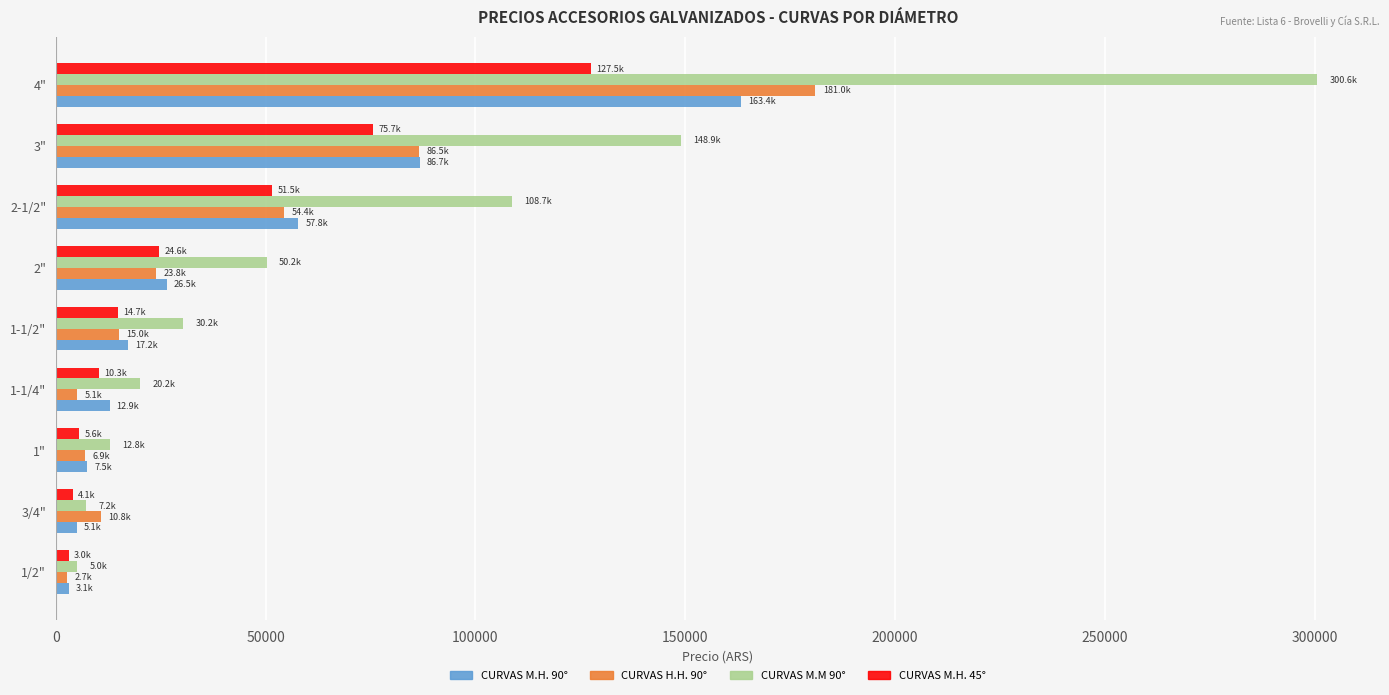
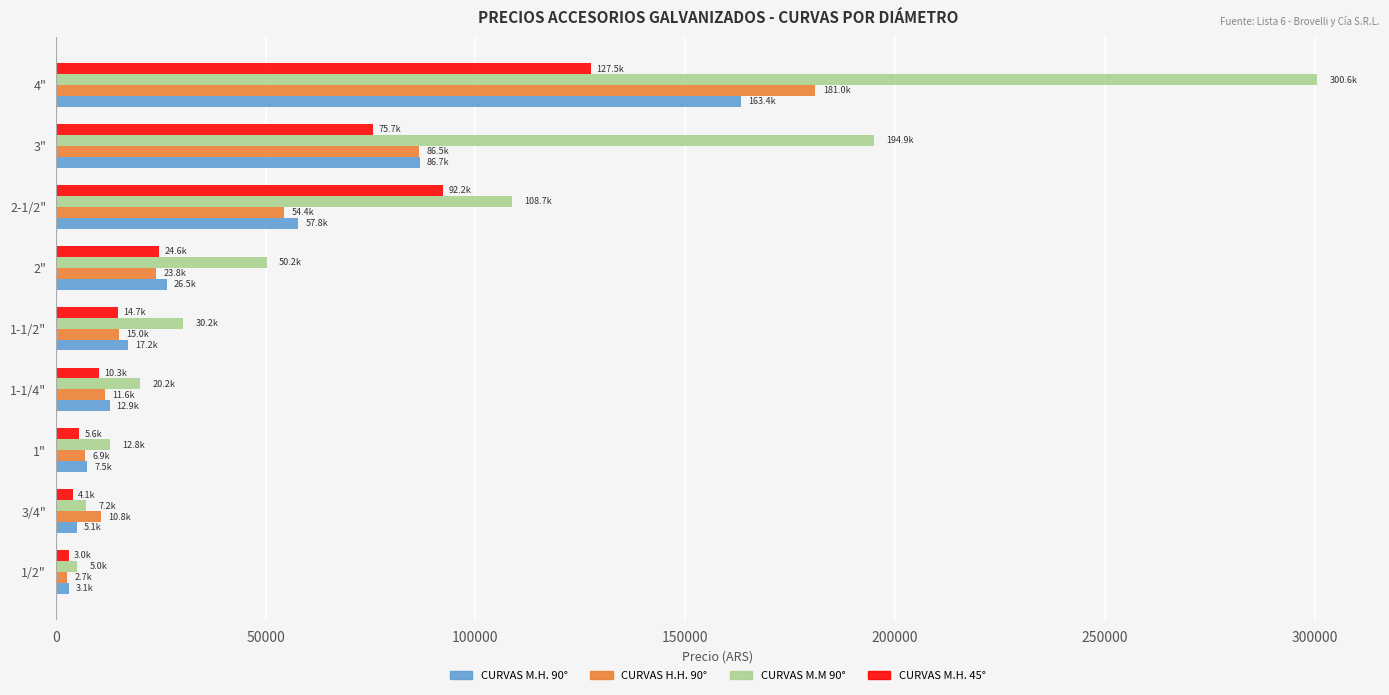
  {
    "CURVAS M.H. 90°": {
      "4\"": "163.4k",
      "3\"": "86.7k",
      "2-1/2\"": "57.8k",
      "2\"": "26.5k",
      "1-1/2\"": "17.2k",
      "1-1/4\"": "12.9k",
      "1\"": "7.5k",
      "3/4\"": "5.1k",
      "1/2\"": "3.1k"
    },
    "CURVAS H.H. 90°": {
      "4\"": "181.0k",
      "3\"": "86.5k",
      "2-1/2\"": "54.4k",
      "2\"": "23.8k",
      "1-1/2\"": "15.0k",
-     "1-1/4\"": "5.1k",
+     "1-1/4\"": "11.6k",
      "1\"": "6.9k",
      "3/4\"": "10.8k",
      "1/2\"": "2.7k"
    },
    "CURVAS M.M 90°": {
      "4\"": "300.6k",
-     "3\"": "148.9k",
+     "3\"": "194.9k",
      "2-1/2\"": "108.7k",
      "2\"": "50.2k",
      "1-1/2\"": "30.2k",
      "1-1/4\"": "20.2k",
      "1\"": "12.8k",
      "3/4\"": "7.2k",
      "1/2\"": "5.0k"
    },
    "CURVAS M.H. 45°": {
      "4\"": "127.5k",
      "3\"": "75.7k",
-     "2-1/2\"": "51.5k",
+     "2-1/2\"": "92.2k",
      "2\"": "24.6k",
      "1-1/2\"": "14.7k",
      "1-1/4\"": "10.3k",
      "1\"": "5.6k",
      "3/4\"": "4.1k",
      "1/2\"": "3.0k"
    }
  }
